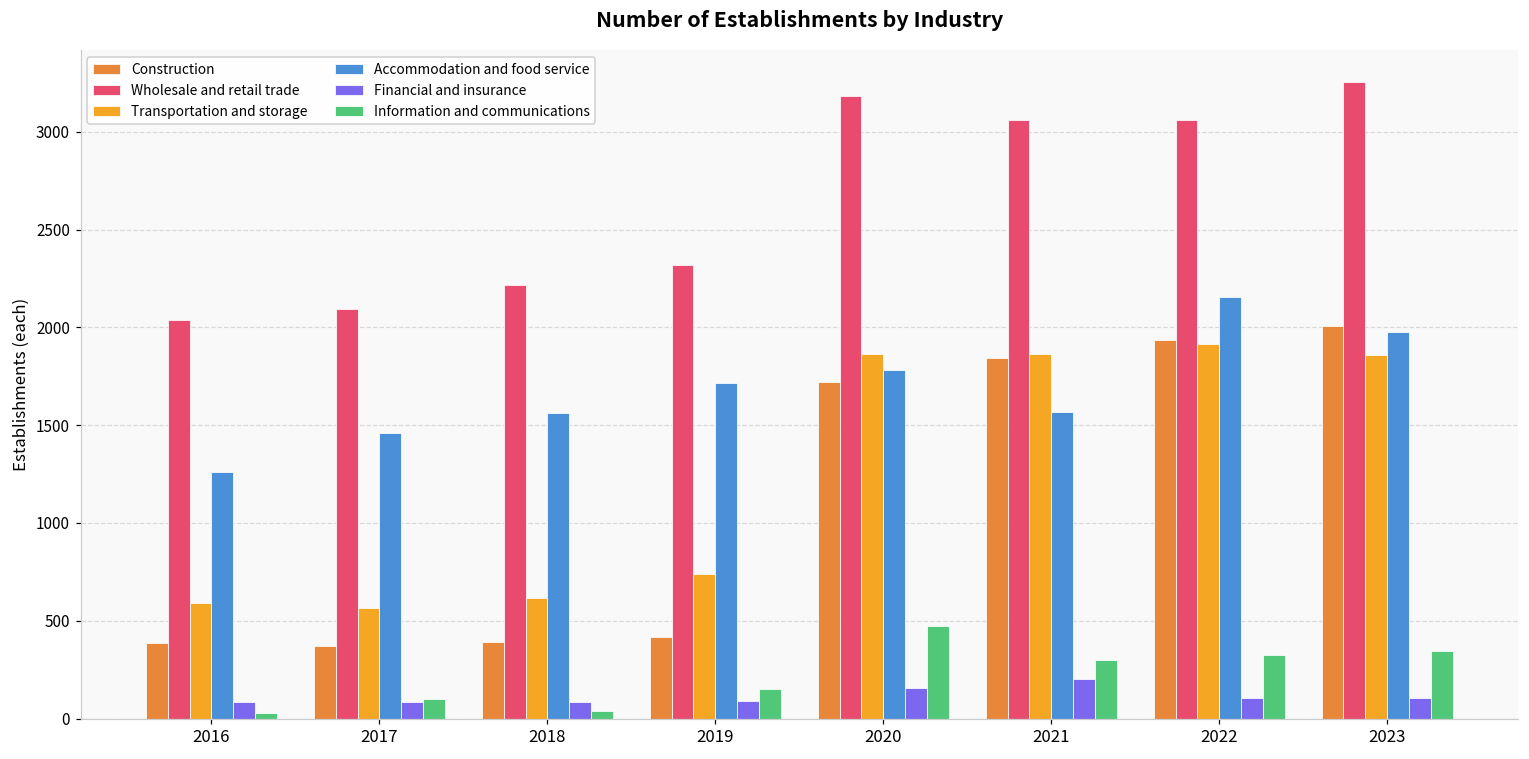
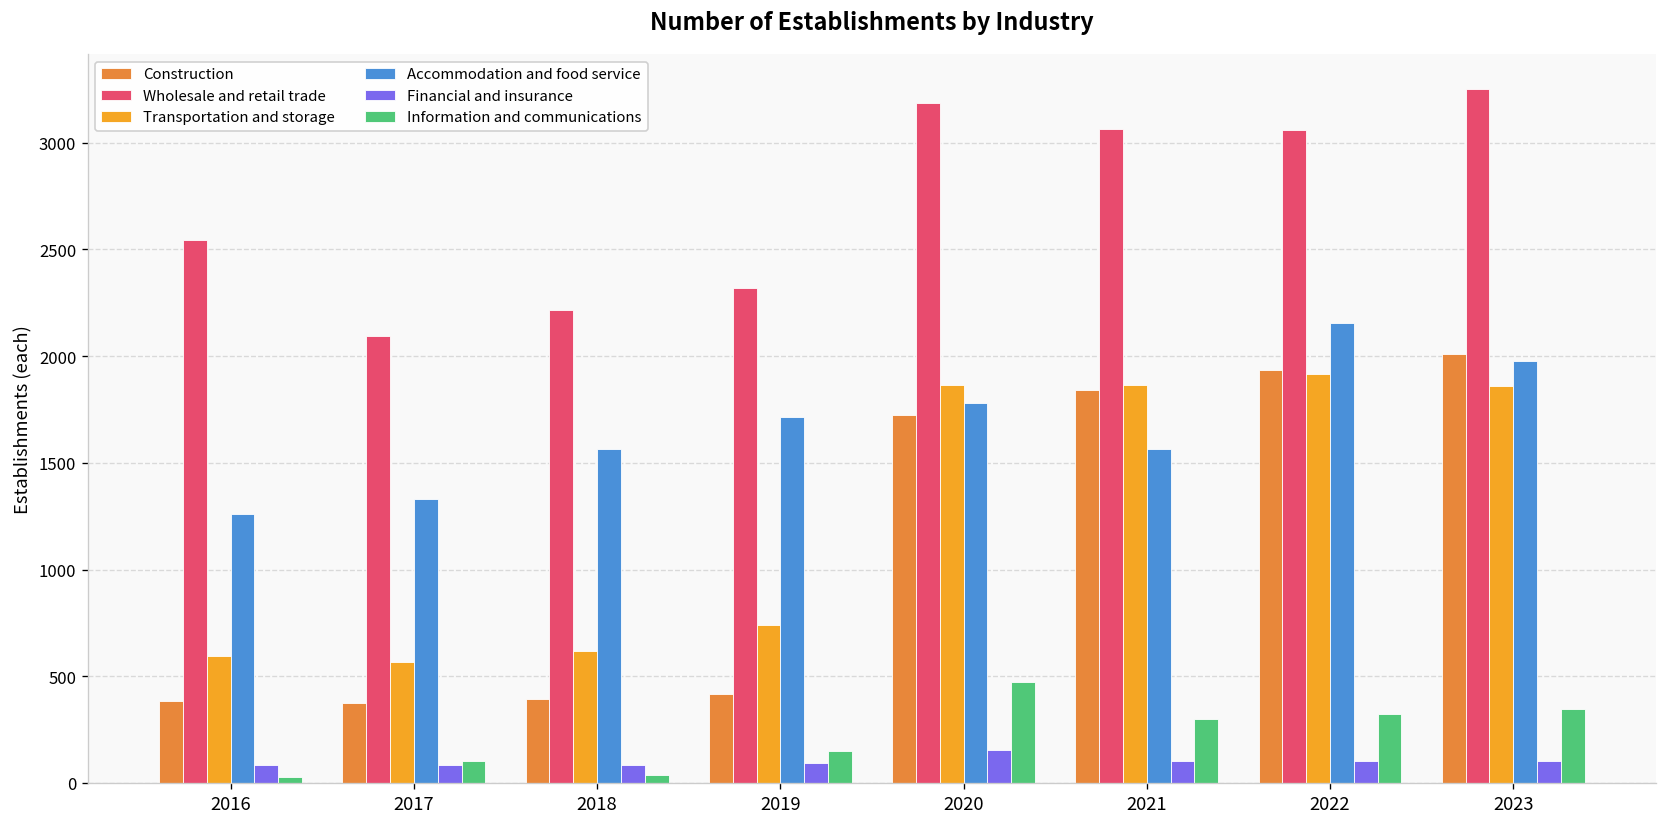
  {
    "Wholesale and retail trade": {
-     "2016": 2040,
+     "2016": 2540,
      "2017": 2100,
      "2018": 2210,
      "2019": 2320,
      "2020": 3190,
      "2021": 3060,
      "2022": 3060,
      "2023": 3250
    },
    "Accommodation and food service": {
      "2016": 1260,
-     "2017": 1460,
+     "2017": 1330,
      "2018": 1560,
      "2019": 1710,
      "2020": 1780,
      "2021": 1570,
      "2022": 2150,
      "2023": 1980
    },
    "Financial and insurance": {
      "2016": 80,
      "2017": 80,
      "2018": 90,
      "2019": 90,
      "2020": 160,
-     "2021": 210,
+     "2021": 100,
      "2022": 100,
      "2023": 100
    },
    "Information and communications": {
      "2016": 30,
      "2017": 100,
      "2018": 40,
      "2019": 150,
      "2020": 470,
      "2021": 300,
      "2022": 330,
      "2023": 350
    }
  }
